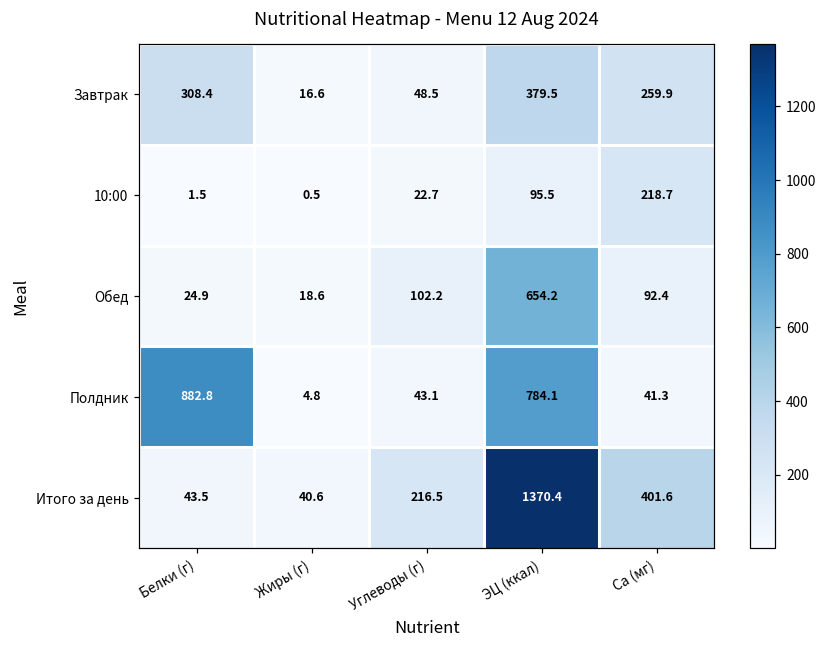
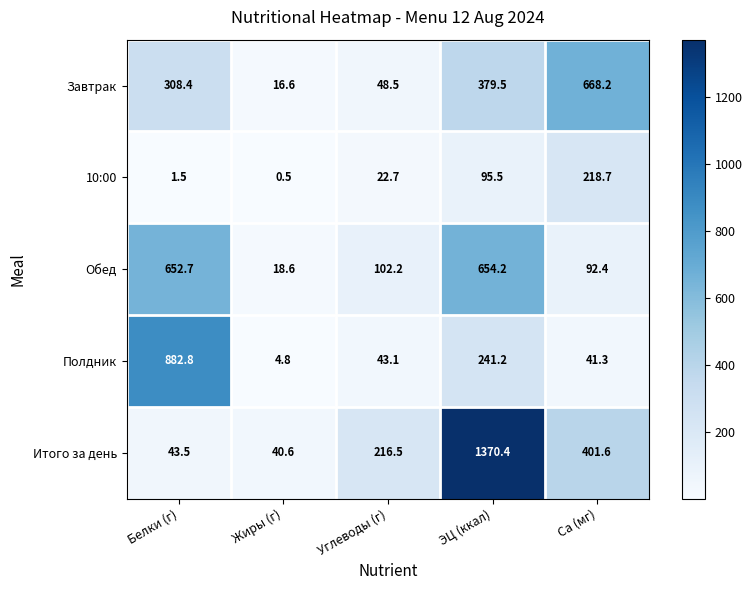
  {
    "Завтрак": {
      "Белки (г)": 308.4,
      "Жиры (г)": 16.6,
      "Углеводы (г)": 48.5,
      "ЭЦ (ккал)": 379.5,
-     "Ca (мг)": 259.9
+     "Ca (мг)": 668.2
    },
    "10:00": {
      "Белки (г)": 1.5,
      "Жиры (г)": 0.5,
      "Углеводы (г)": 22.7,
      "ЭЦ (ккал)": 95.5,
      "Ca (мг)": 218.7
    },
    "Обед": {
-     "Белки (г)": 24.9,
+     "Белки (г)": 652.7,
      "Жиры (г)": 18.6,
      "Углеводы (г)": 102.2,
      "ЭЦ (ккал)": 654.2,
      "Ca (мг)": 92.4
    },
    "Полдник": {
      "Белки (г)": 882.8,
      "Жиры (г)": 4.8,
      "Углеводы (г)": 43.1,
-     "ЭЦ (ккал)": 784.1,
+     "ЭЦ (ккал)": 241.2,
      "Ca (мг)": 41.3
    },
    "Итого за день": {
      "Белки (г)": 43.5,
      "Жиры (г)": 40.6,
      "Углеводы (г)": 216.5,
      "ЭЦ (ккал)": 1370.4,
      "Ca (мг)": 401.6
    }
  }
